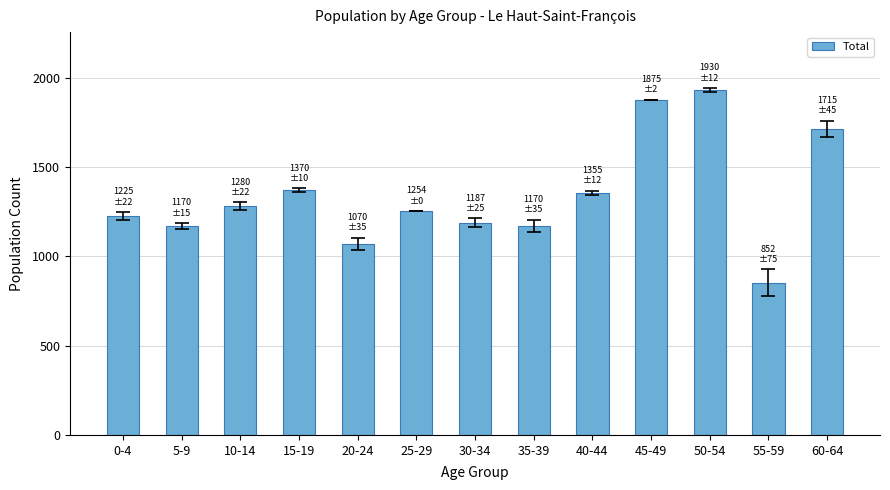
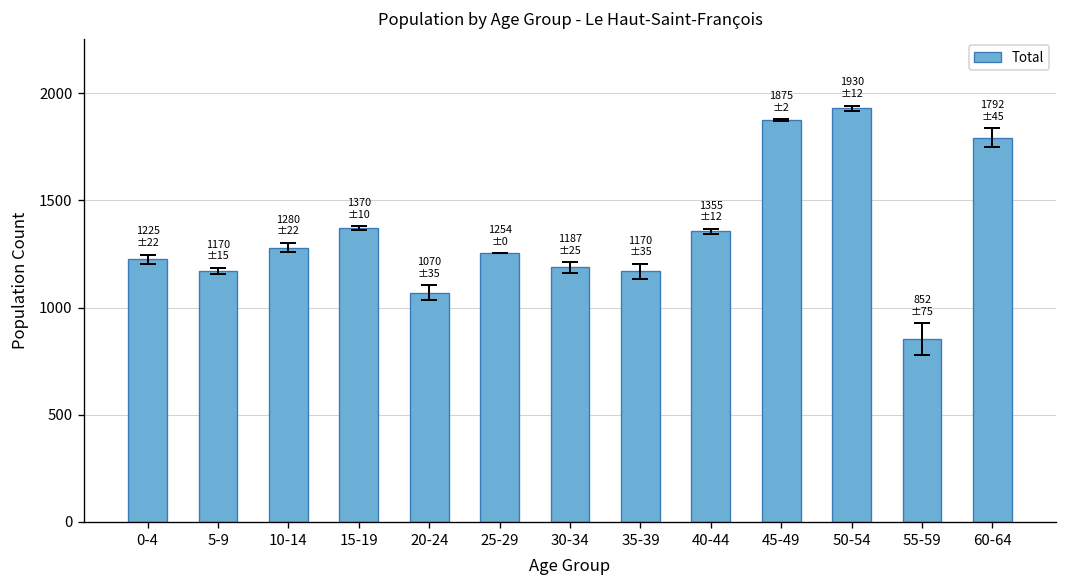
  {
    "Total": {
      "0-4": 1225,
      "5-9": 1170,
      "10-14": 1280,
      "15-19": 1370,
      "20-24": 1070,
      "25-29": 1254,
      "30-34": 1187,
      "35-39": 1170,
      "40-44": 1355,
      "45-49": 1875,
      "50-54": 1930,
      "55-59": 852,
-     "60-64": 1715
+     "60-64": 1792
    }
  }
